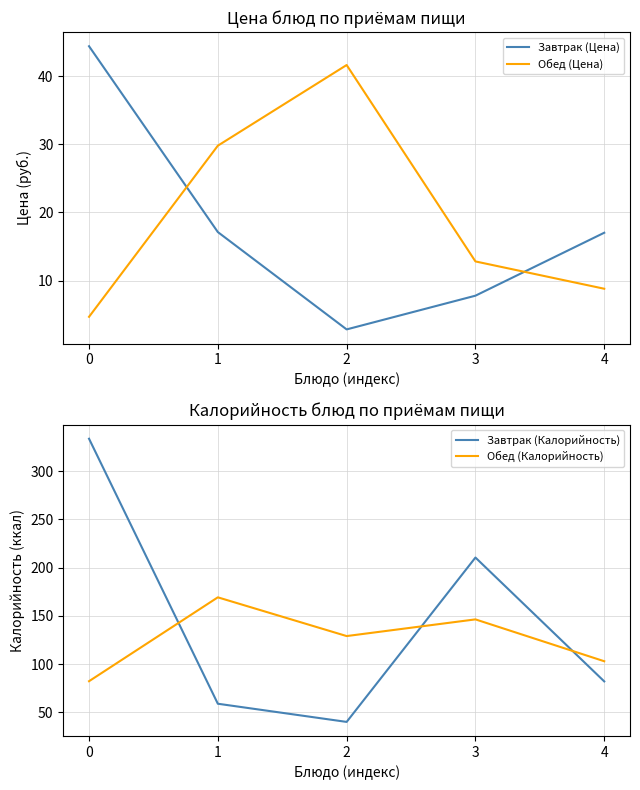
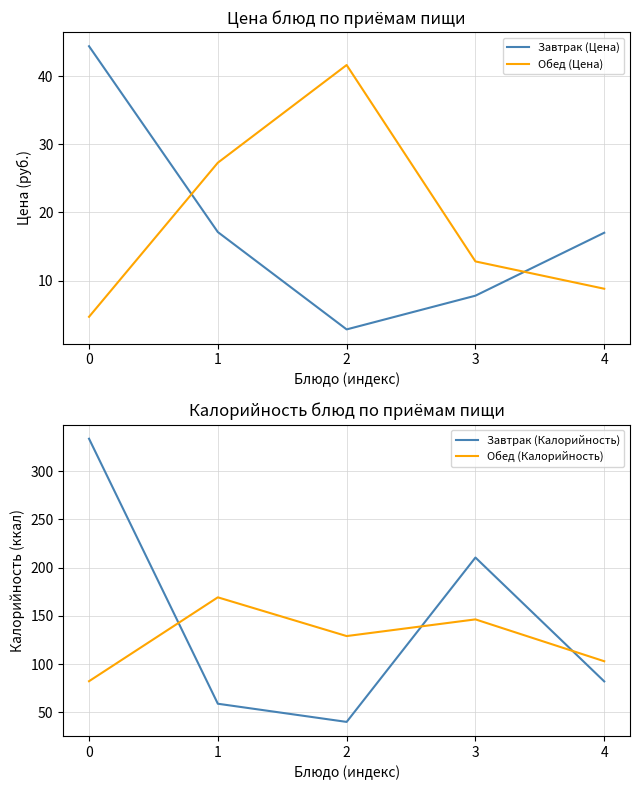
  {
    "Цена блюд по приёмам пищи": {
      "Завтрак (Цена)": {
        "0": 44,
        "1": 17,
        "2": 3,
        "3": 8,
        "4": 17
      },
      "Обед (Цена)": {
        "0": 5,
-       "1": 30,
+       "1": 27,
        "2": 42,
        "3": 13,
        "4": 9
      }
    },
    "Калорийность блюд по приёмам пищи": {
      "Завтрак (Калорийность)": {
        "0": 330,
        "1": 60,
        "2": 40,
        "3": 210,
        "4": 80
      },
      "Обед (Калорийность)": {
        "0": 80,
        "1": 170,
        "2": 130,
        "3": 150,
        "4": 100
      }
    }
  }
